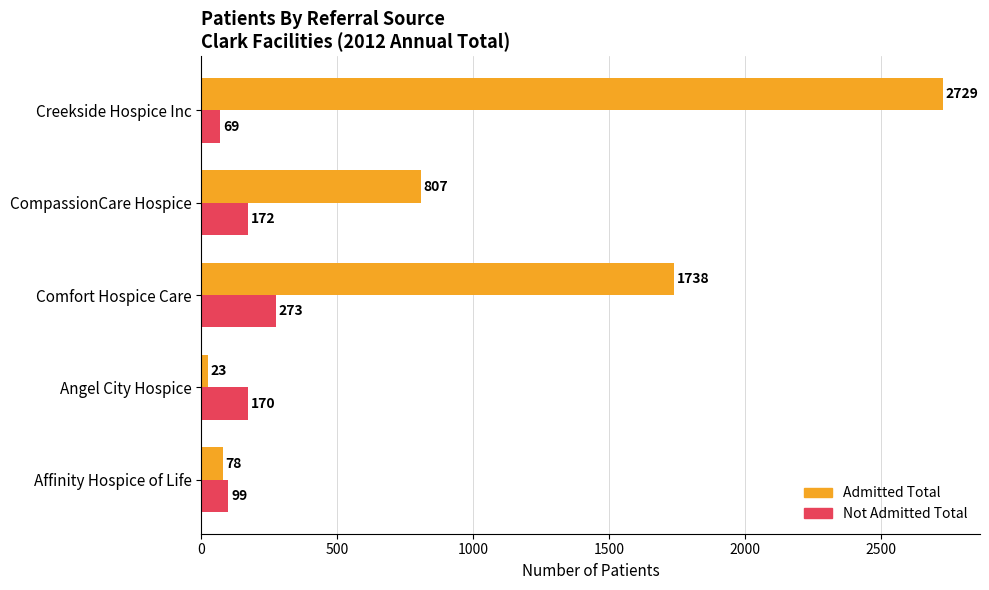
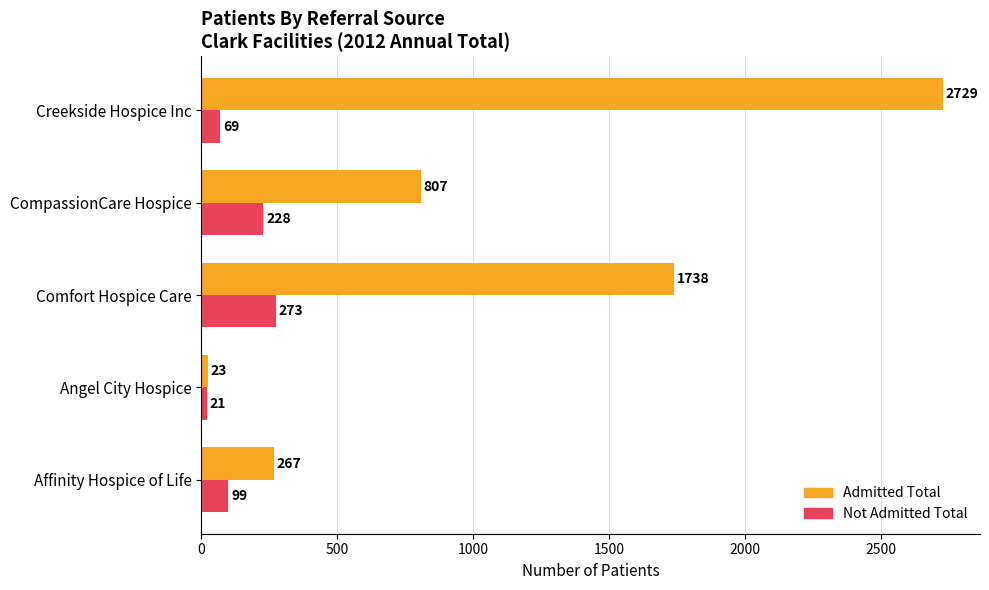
  {
    "Admitted Total": {
      "Creekside Hospice Inc": 2729,
      "CompassionCare Hospice": 807,
      "Comfort Hospice Care": 1738,
      "Angel City Hospice": 23,
-     "Affinity Hospice of Life": 78
+     "Affinity Hospice of Life": 267
    },
    "Not Admitted Total": {
      "Creekside Hospice Inc": 69,
-     "CompassionCare Hospice": 172,
+     "CompassionCare Hospice": 228,
      "Comfort Hospice Care": 273,
-     "Angel City Hospice": 170,
+     "Angel City Hospice": 21,
      "Affinity Hospice of Life": 99
    }
  }
